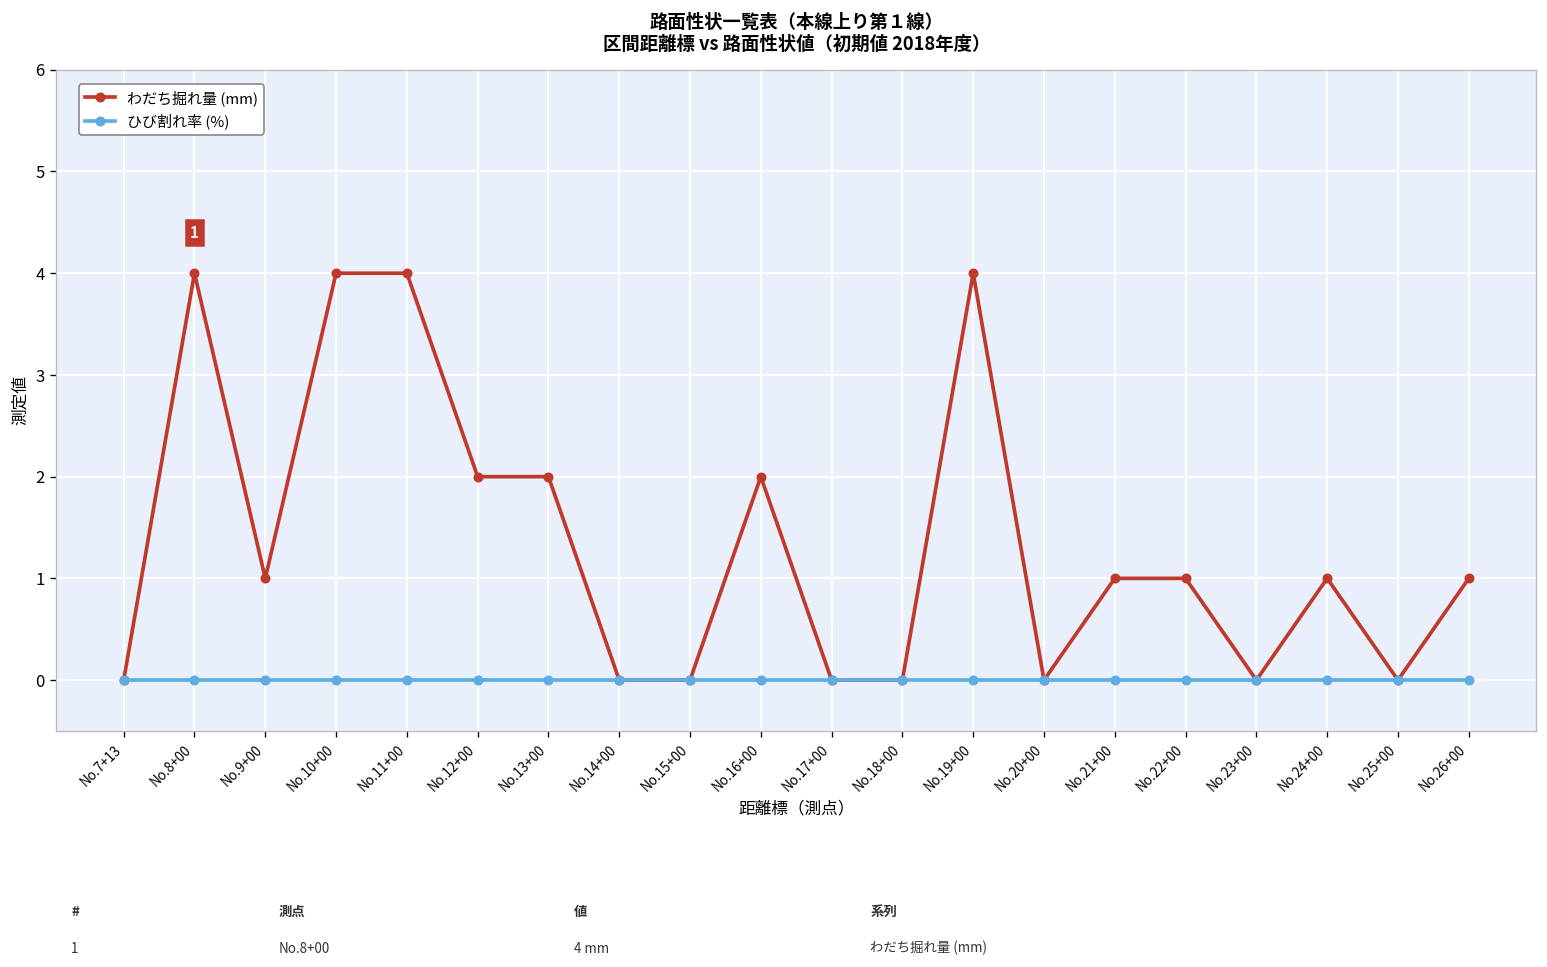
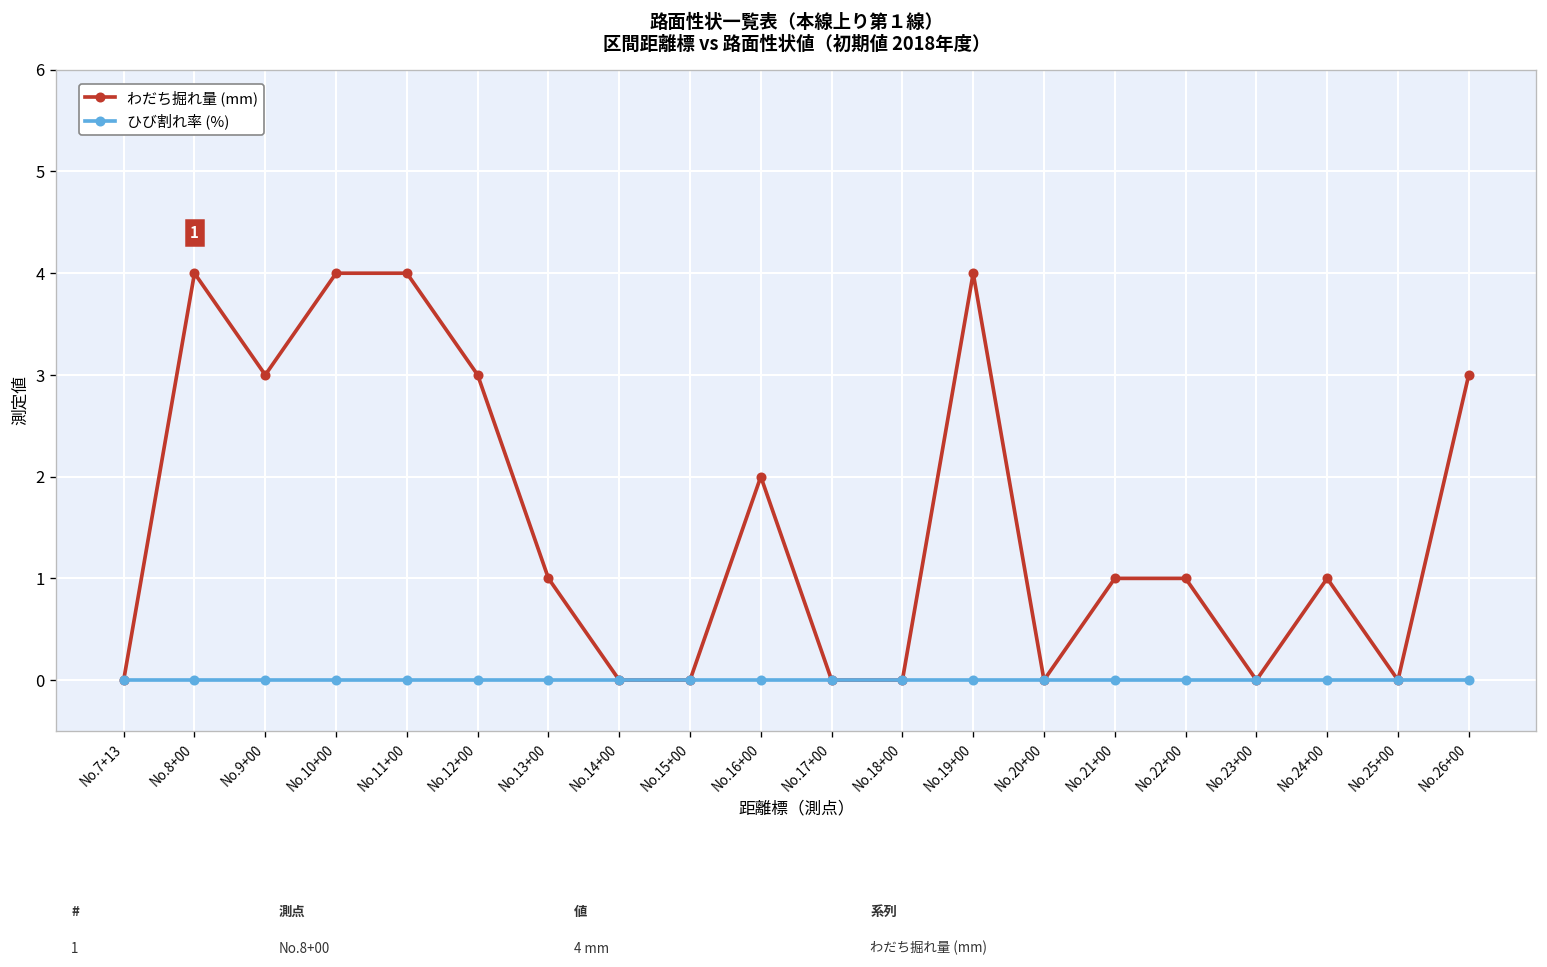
  {
    "わだち掘れ量 (mm)": {
      "No.8+00": 4,
-     "No.9+00": 1,
+     "No.9+00": 3,
      "No.10+00": 4,
      "No.11+00": 4,
-     "No.12+00": 2,
-     "No.13+00": 2,
+     "No.12+00": 3,
+     "No.13+00": 1,
      "No.16+00": 2,
      "No.19+00": 4,
      "No.21+00": 1,
      "No.22+00": 1,
      "No.24+00": 1,
-     "No.26+00": 1
+     "No.26+00": 3
    },
    "ひび割れ率 (%)": {
      "No.8+00": 0,
      "No.9+00": 0,
      "No.10+00": 0,
      "No.11+00": 0,
      "No.12+00": 0,
      "No.13+00": 0,
      "No.16+00": 0,
      "No.19+00": 0,
      "No.21+00": 0,
      "No.22+00": 0,
      "No.24+00": 0,
      "No.26+00": 0
    }
  }
